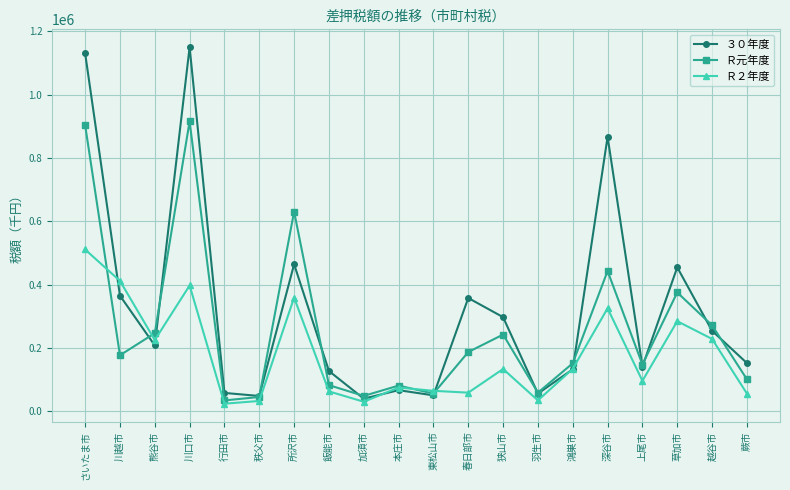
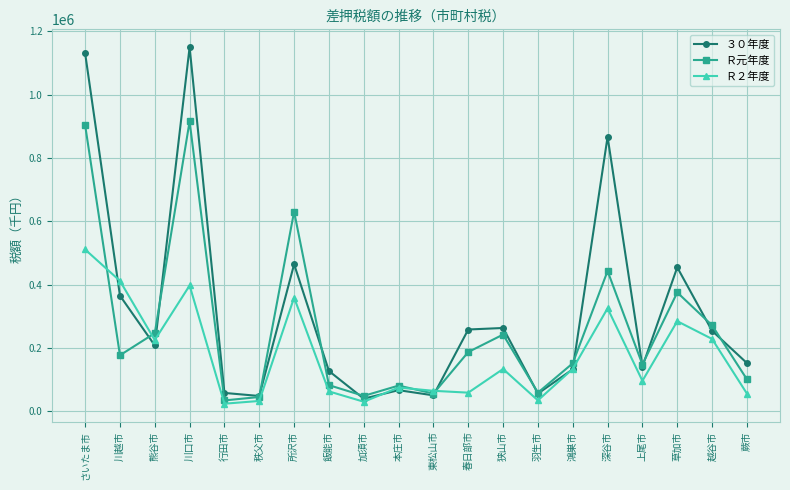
  {
    "３０年度": {
      "さいたま市": 1130000,
      "川越市": 370000,
      "熊谷市": 210000,
      "川口市": 1150000,
      "行田市": 60000,
      "所沢市": 460000,
      "飯能市": 130000,
      "加須市": 40000,
      "本庄市": 70000,
-     "春日部市": 360000,
-     "狭山市": 300000,
+     "春日部市": 260000,
+     "狭山市": 260000,
      "深谷市": 870000,
      "草加市": 450000,
      "越谷市": 250000,
      "蕨市": 150000
    }
  }
